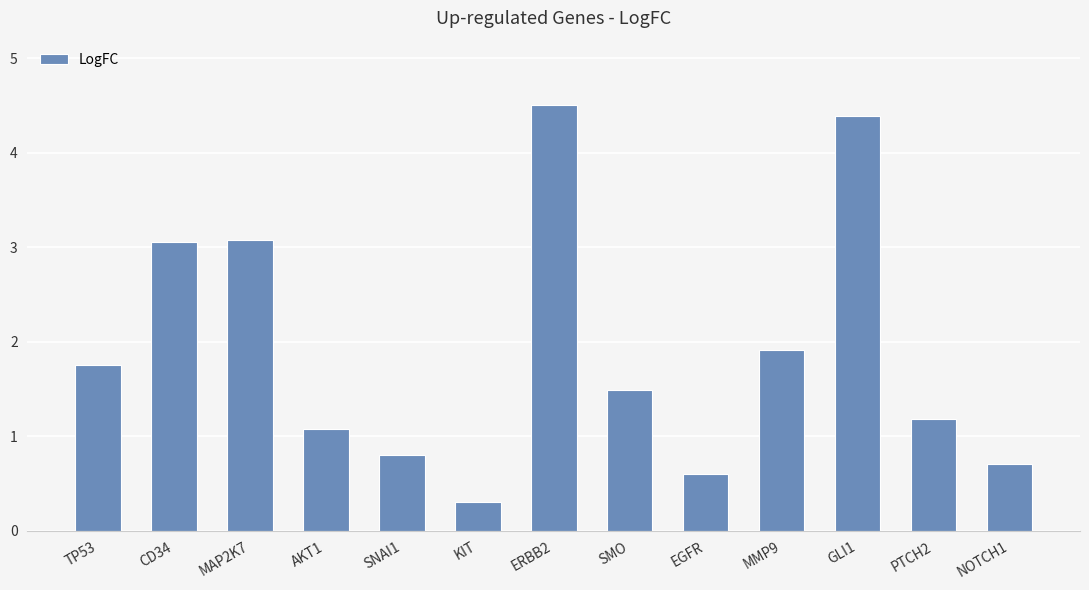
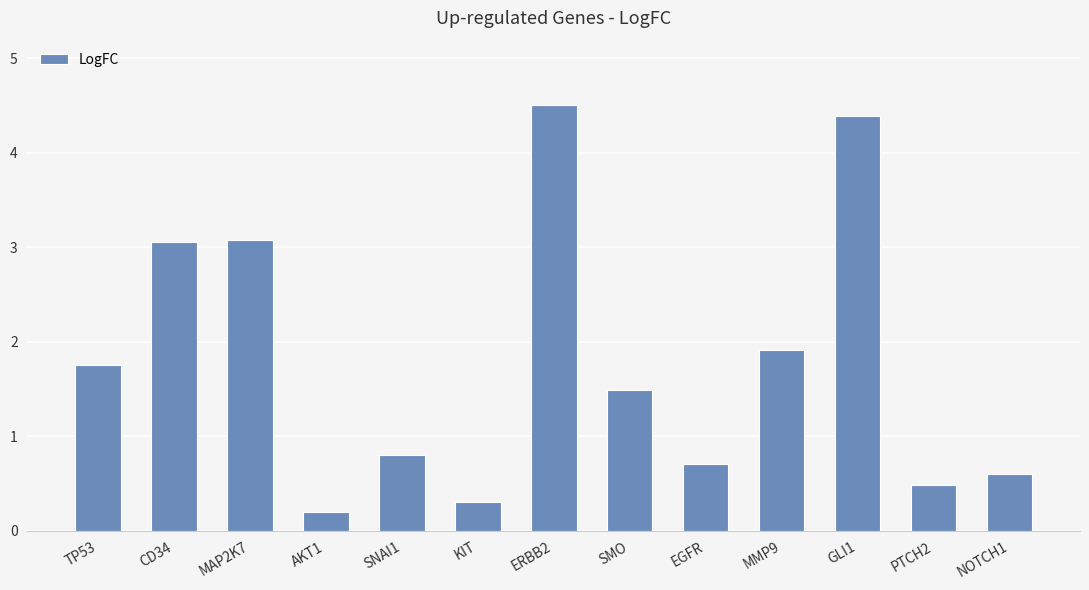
  {
    "TP53": 1.8,
    "CD34": 3.1,
    "MAP2K7": 3.1,
-   "AKT1": 1.1,
+   "AKT1": 0.2,
    "SNAI1": 0.8,
    "KIT": 0.3,
    "ERBB2": 4.5,
    "SMO": 1.5,
-   "EGFR": 0.6,
+   "EGFR": 0.7,
    "MMP9": 1.9,
    "GLI1": 4.4,
-   "PTCH2": 1.2,
-   "NOTCH1": 0.7
+   "PTCH2": 0.5,
+   "NOTCH1": 0.6
  }
